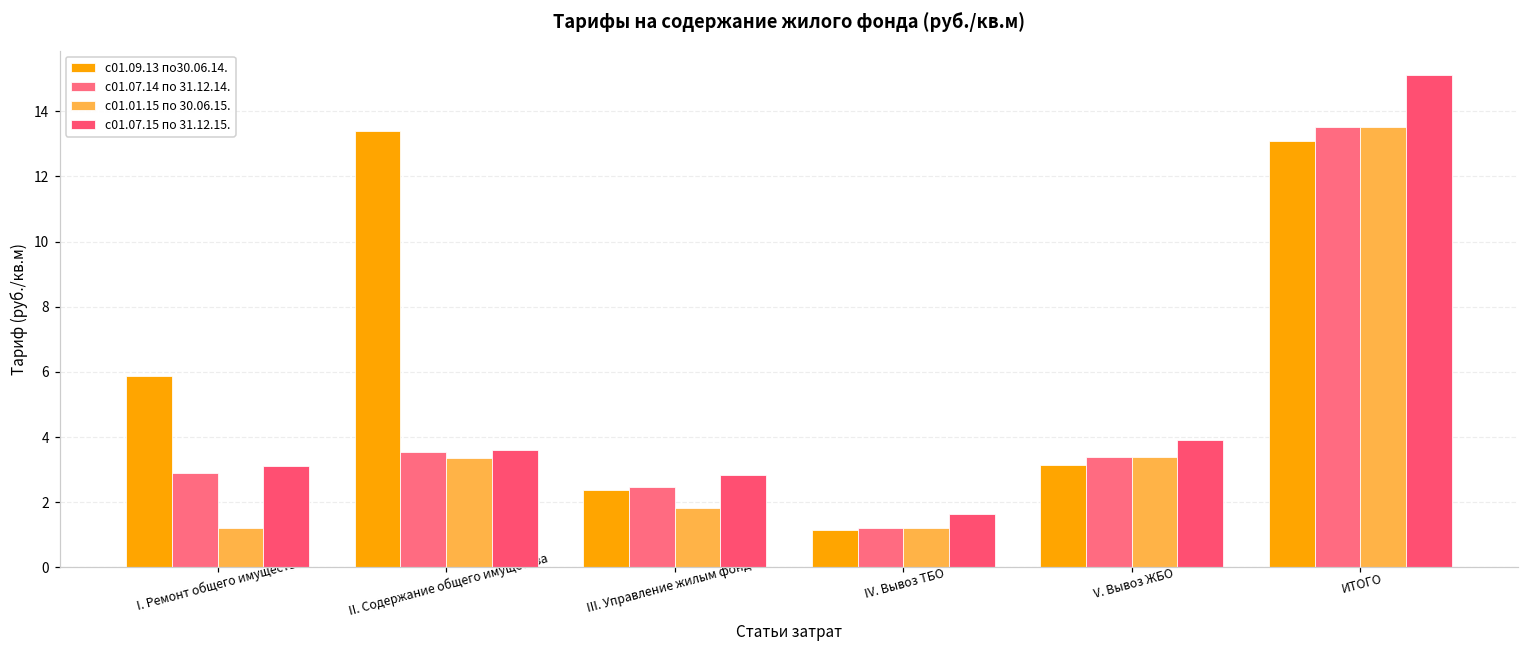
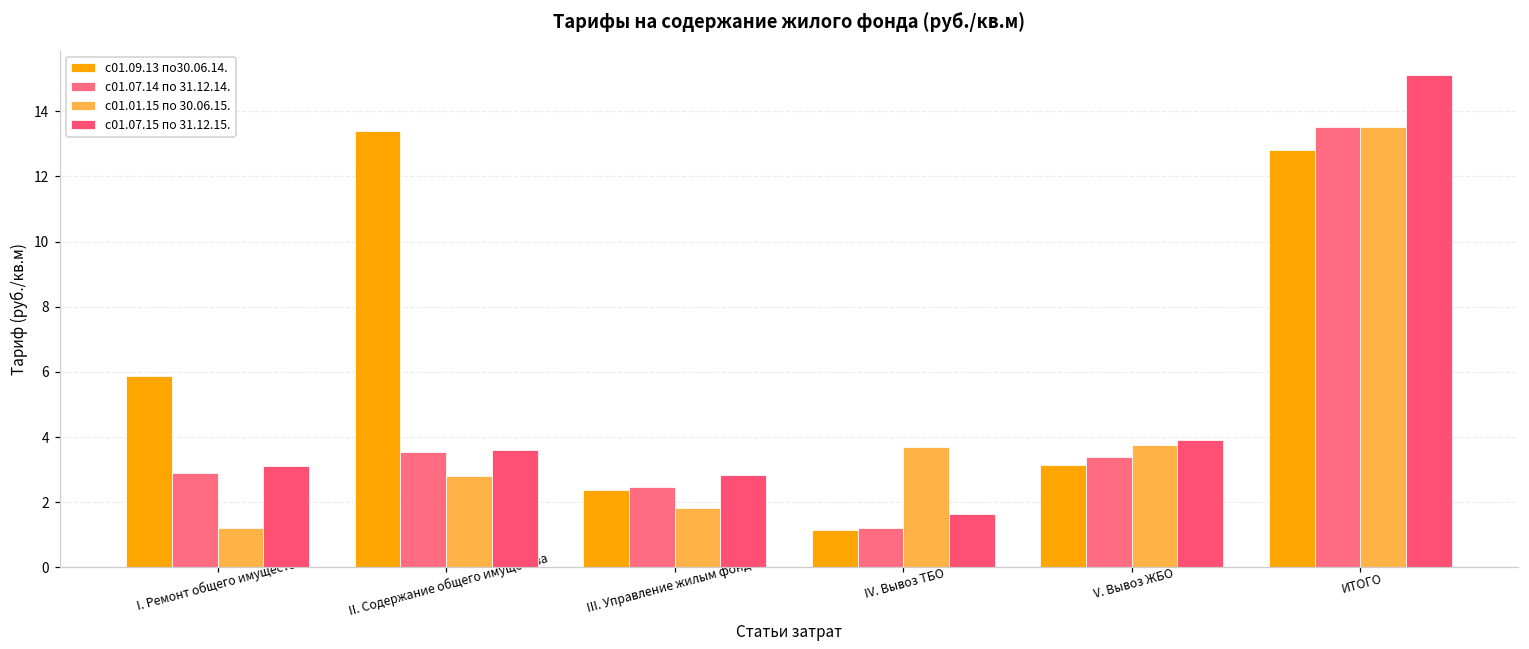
  {
    "с01.09.13 по30.06.14.": {
      "I. Ремонт общего имущества": 5.9,
      "II. Содержание общего имущества": 13.4,
      "III. Управление жилым фондом": 2.4,
      "IV. Вывоз ТБО": 1.2,
      "V. Вывоз ЖБО": 3.1,
-     "ИТОГО": 13.1
+     "ИТОГО": 12.8
    },
    "с01.01.15 по 30.06.15.": {
      "I. Ремонт общего имущества": 1.2,
-     "II. Содержание общего имущества": 3.4,
+     "II. Содержание общего имущества": 2.8,
      "III. Управление жилым фондом": 1.8,
-     "IV. Вывоз ТБО": 1.2,
-     "V. Вывоз ЖБО": 3.4,
+     "IV. Вывоз ТБО": 3.7,
+     "V. Вывоз ЖБО": 3.8,
      "ИТОГО": 13.5
    }
  }
